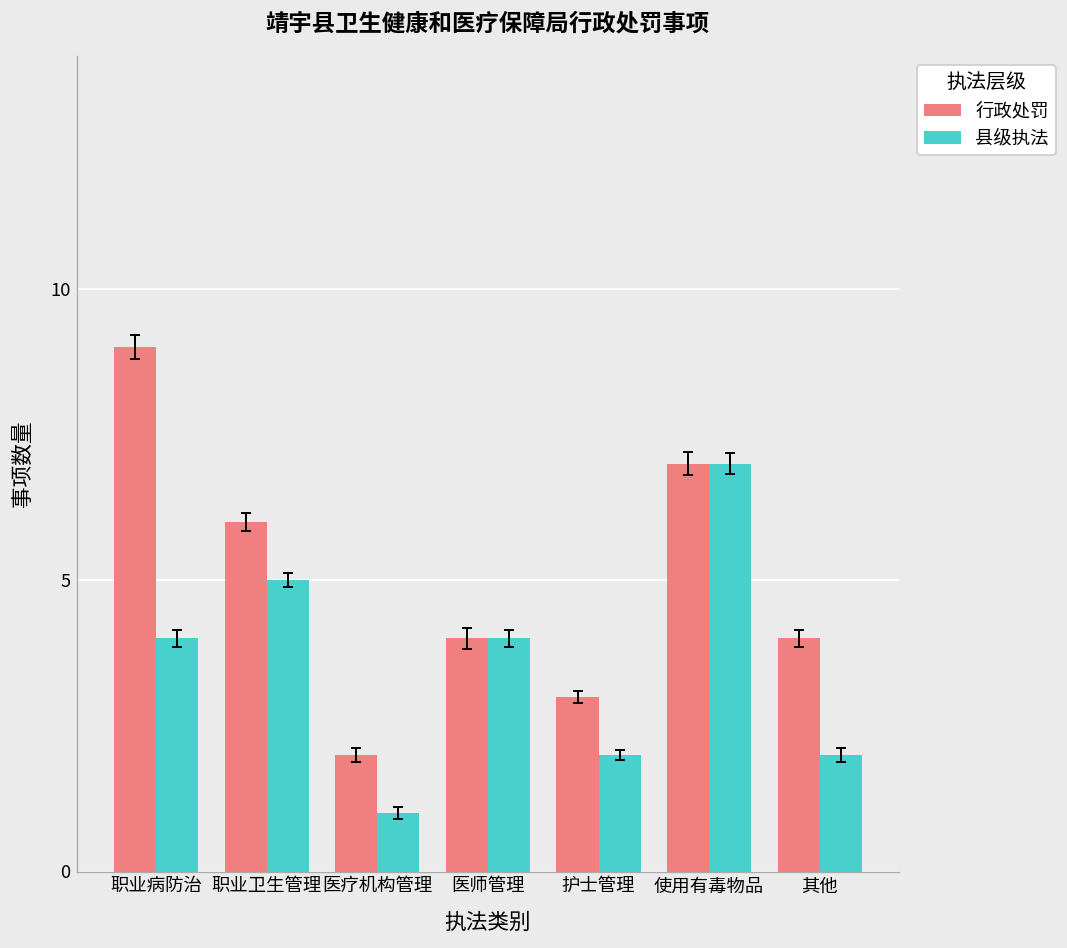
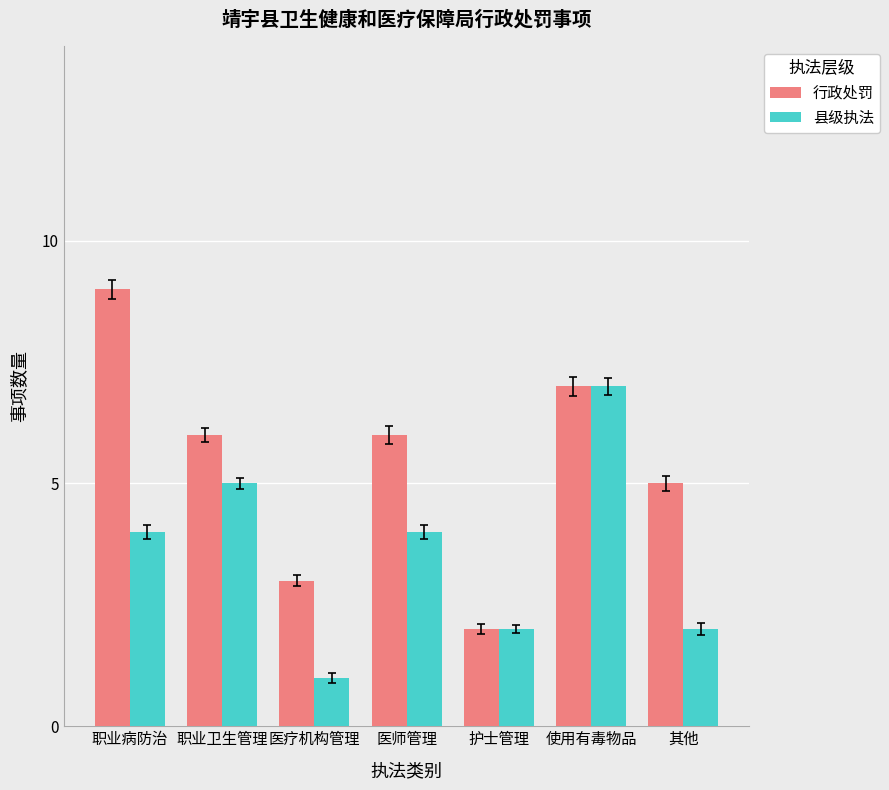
  {
    "行政处罚": {
      "职业病防治": 9,
      "职业卫生管理": 6,
-     "医疗机构管理": 2,
-     "医师管理": 4,
-     "护士管理": 3,
+     "医疗机构管理": 3,
+     "医师管理": 6,
+     "护士管理": 2,
      "使用有毒物品": 7,
-     "其他": 4
+     "其他": 5
    },
    "县级执法": {
      "职业病防治": 4,
      "职业卫生管理": 5,
      "医疗机构管理": 1,
      "医师管理": 4,
      "护士管理": 2,
      "使用有毒物品": 7,
      "其他": 2
    }
  }
